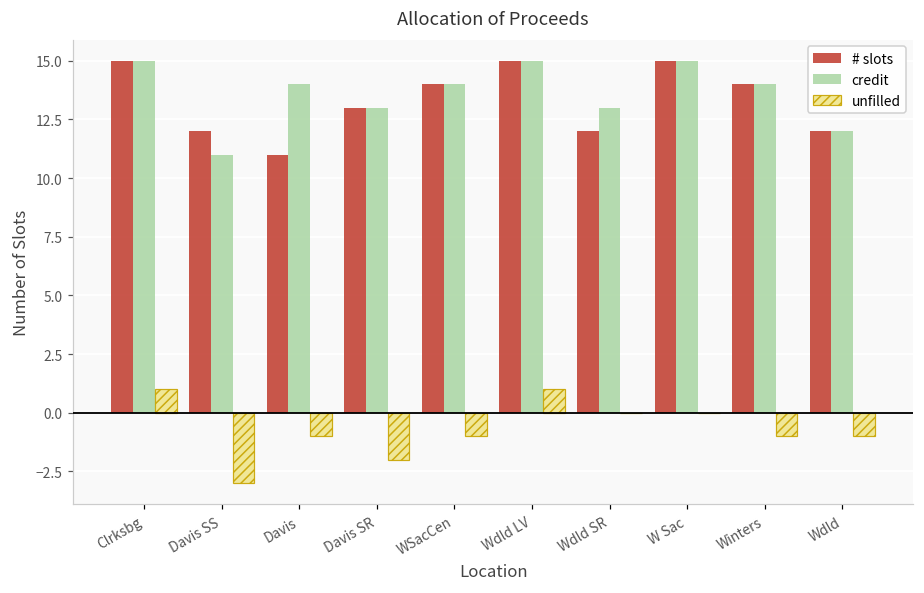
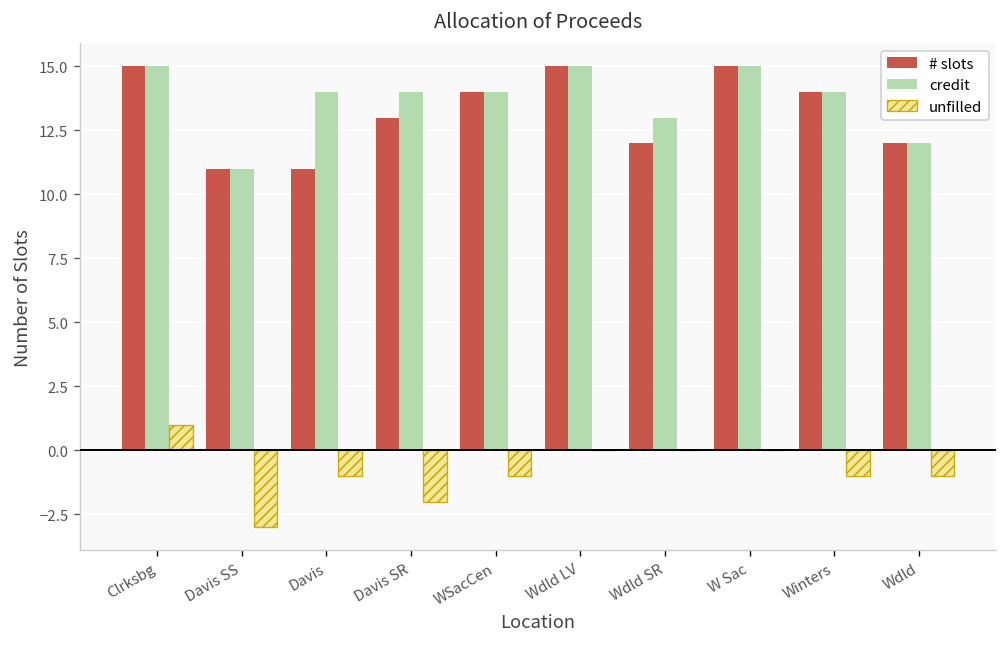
  {
    "# slots": {
      "Clrksbg": 15,
-     "Davis SS": 12,
+     "Davis SS": 11,
      "Davis": 11,
      "Davis SR": 13,
      "WSacCen": 14,
      "Wdld LV": 15,
      "Wdld SR": 12,
      "W Sac": 15,
      "Winters": 14,
      "Wdld": 12
    },
    "credit": {
      "Clrksbg": 15,
      "Davis SS": 11,
      "Davis": 14,
-     "Davis SR": 13,
+     "Davis SR": 14,
      "WSacCen": 14,
      "Wdld LV": 15,
      "Wdld SR": 13,
      "W Sac": 15,
      "Winters": 14,
      "Wdld": 12
    },
    "unfilled": {
      "Clrksbg": 1,
      "Davis SS": -3,
      "Davis": -1,
      "Davis SR": -2,
      "WSacCen": -1,
-     "Wdld LV": 1,
+     "Wdld LV": 0,
      "Wdld SR": 0,
      "W Sac": 0,
      "Winters": -1,
      "Wdld": -1
    }
  }
